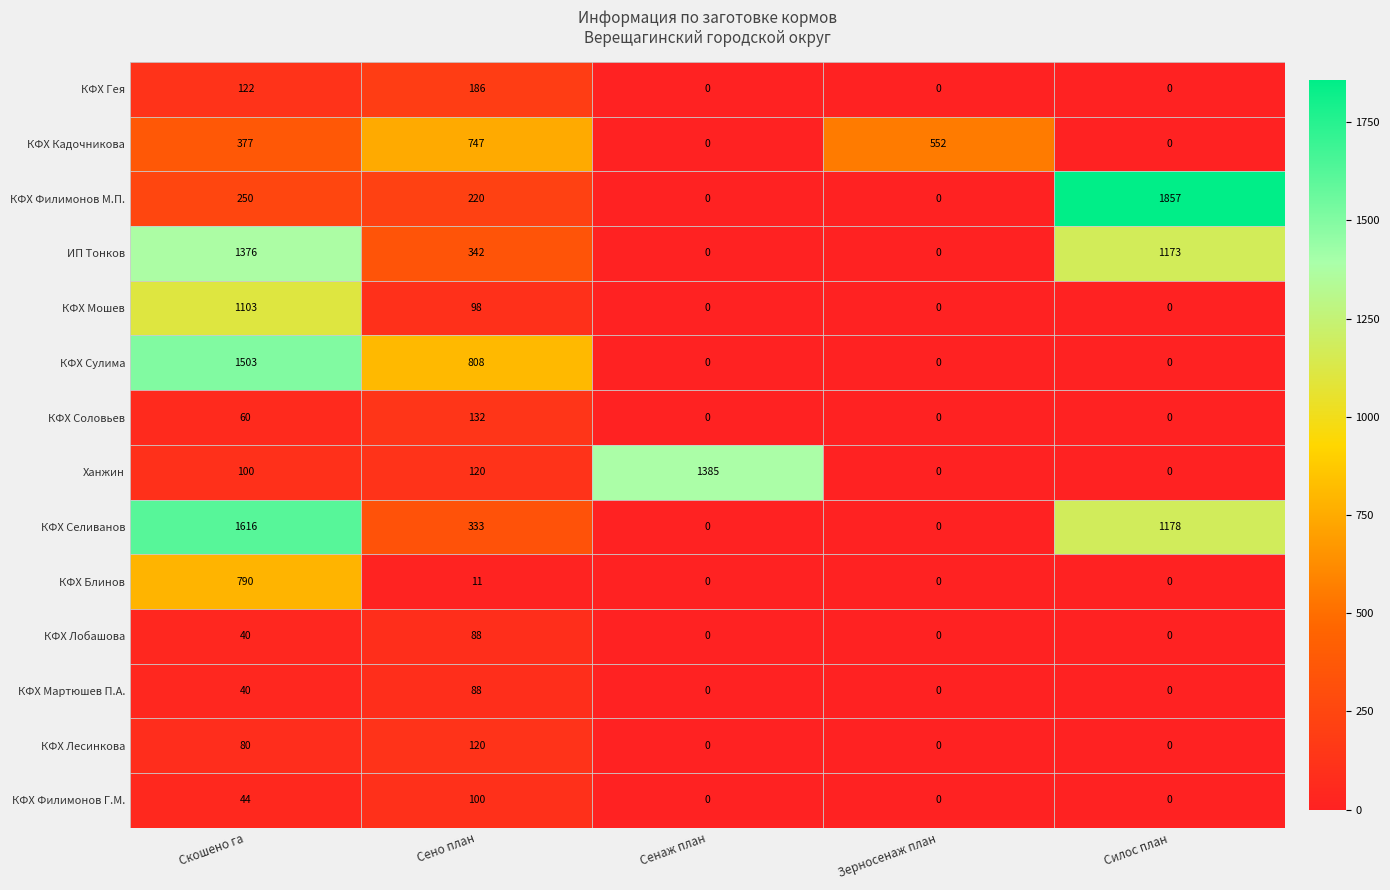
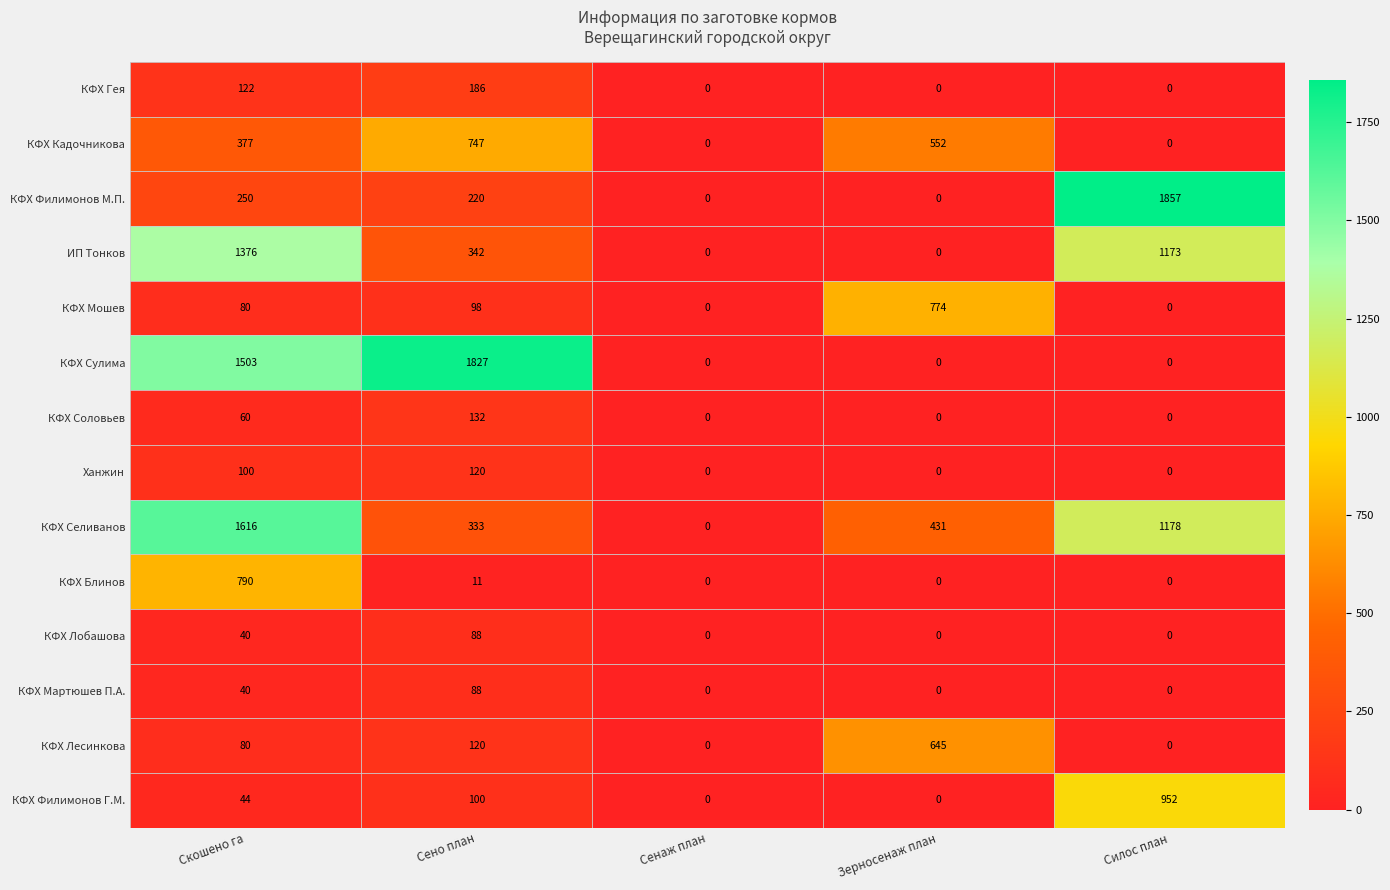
  {
    "КФХ Гея": {
      "Скошено га": 122,
      "Сено план": 186,
      "Сенаж план": 0,
      "Зерносенаж план": 0,
      "Силос план": 0
    },
    "КФХ Кадочникова": {
      "Скошено га": 377,
      "Сено план": 747,
      "Сенаж план": 0,
      "Зерносенаж план": 552,
      "Силос план": 0
    },
    "КФХ Филимонов М.П.": {
      "Скошено га": 250,
      "Сено план": 220,
      "Сенаж план": 0,
      "Зерносенаж план": 0,
      "Силос план": 1857
    },
    "ИП Тонков": {
      "Скошено га": 1376,
      "Сено план": 342,
      "Сенаж план": 0,
      "Зерносенаж план": 0,
      "Силос план": 1173
    },
    "КФХ Мошев": {
-     "Скошено га": 1103,
+     "Скошено га": 80,
      "Сено план": 98,
      "Сенаж план": 0,
-     "Зерносенаж план": 0,
+     "Зерносенаж план": 774,
      "Силос план": 0
    },
    "КФХ Сулима": {
      "Скошено га": 1503,
-     "Сено план": 808,
+     "Сено план": 1827,
      "Сенаж план": 0,
      "Зерносенаж план": 0,
      "Силос план": 0
    },
    "КФХ Соловьев": {
      "Скошено га": 60,
      "Сено план": 132,
      "Сенаж план": 0,
      "Зерносенаж план": 0,
      "Силос план": 0
    },
    "Ханжин": {
      "Скошено га": 100,
      "Сено план": 120,
-     "Сенаж план": 1385,
+     "Сенаж план": 0,
      "Зерносенаж план": 0,
      "Силос план": 0
    },
    "КФХ Селиванов": {
      "Скошено га": 1616,
      "Сено план": 333,
      "Сенаж план": 0,
-     "Зерносенаж план": 0,
+     "Зерносенаж план": 431,
      "Силос план": 1178
    },
    "КФХ Блинов": {
      "Скошено га": 790,
      "Сено план": 11,
      "Сенаж план": 0,
      "Зерносенаж план": 0,
      "Силос план": 0
    },
    "КФХ Лобашова": {
      "Скошено га": 40,
      "Сено план": 88,
      "Сенаж план": 0,
      "Зерносенаж план": 0,
      "Силос план": 0
    },
    "КФХ Мартюшев П.А.": {
      "Скошено га": 40,
      "Сено план": 88,
      "Сенаж план": 0,
      "Зерносенаж план": 0,
      "Силос план": 0
    },
    "КФХ Лесинкова": {
      "Скошено га": 80,
      "Сено план": 120,
      "Сенаж план": 0,
-     "Зерносенаж план": 0,
+     "Зерносенаж план": 645,
      "Силос план": 0
    },
    "КФХ Филимонов Г.М.": {
      "Скошено га": 44,
      "Сено план": 100,
      "Сенаж план": 0,
      "Зерносенаж план": 0,
-     "Силос план": 0
+     "Силос план": 952
    }
  }
